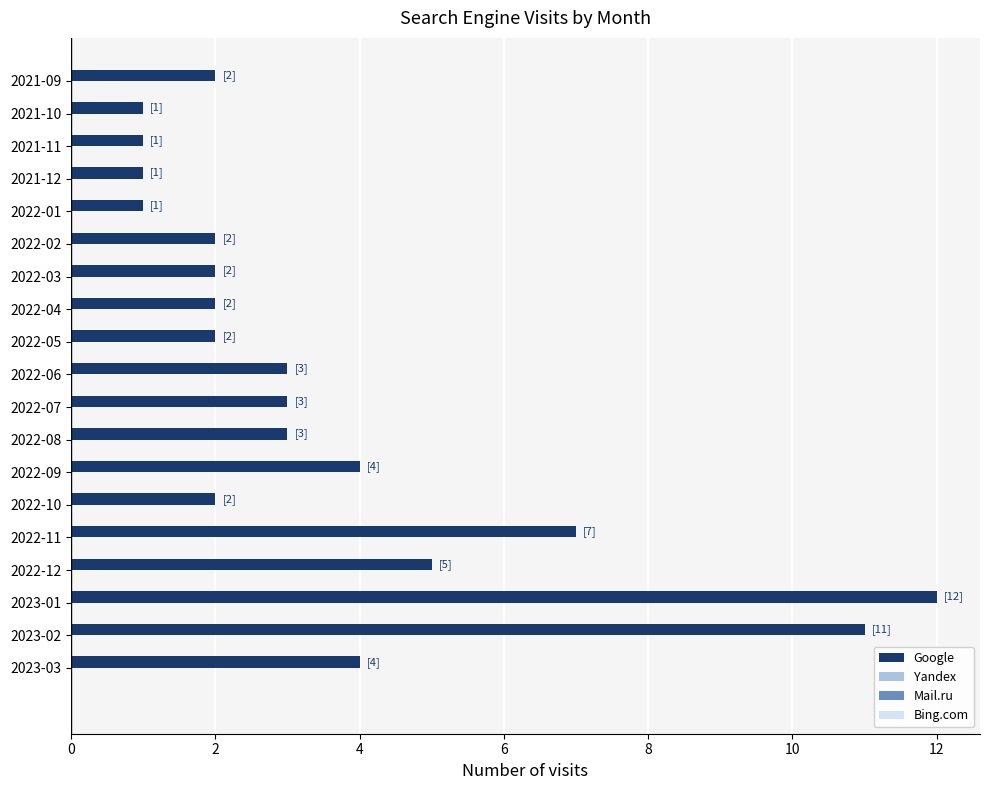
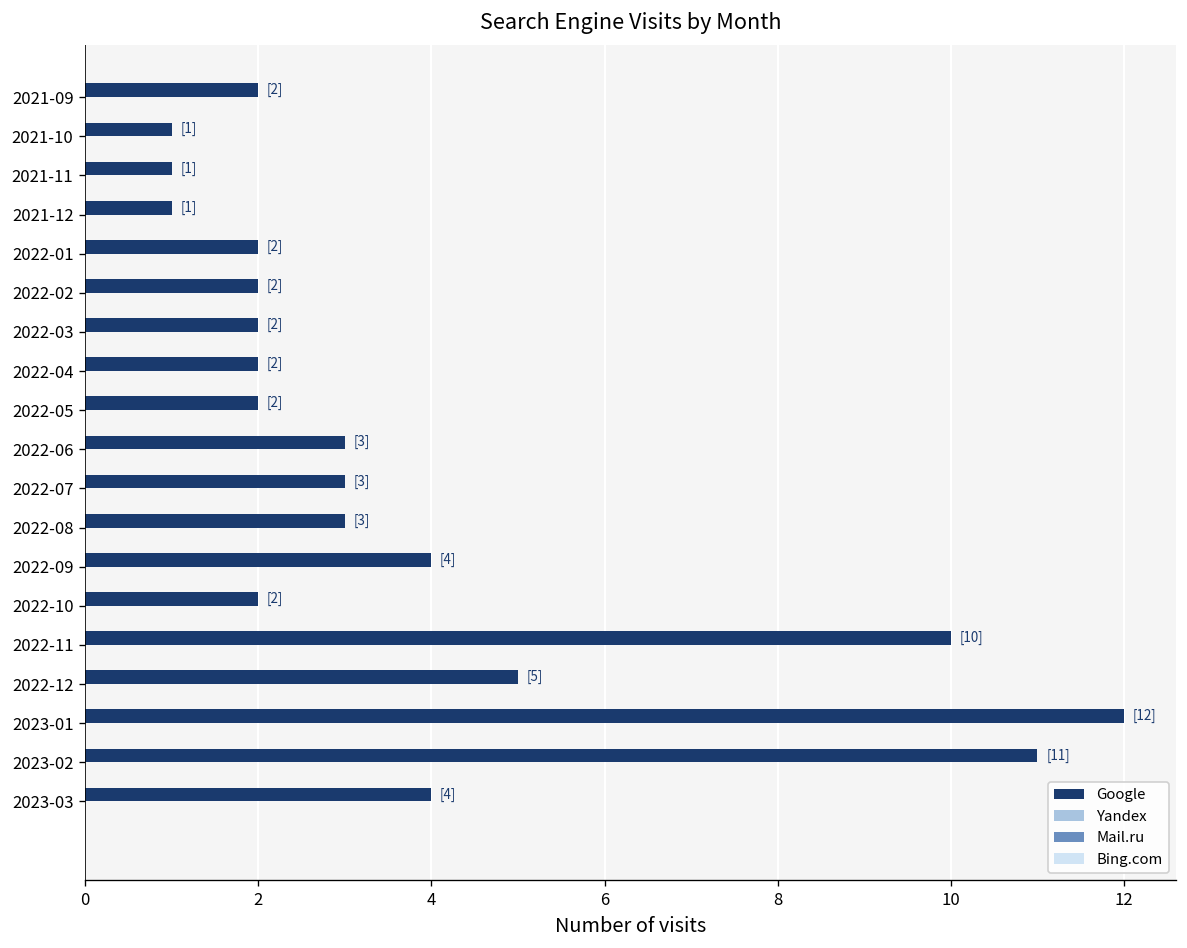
  {
    "Google": {
      "2021-09": "2]",
      "2021-10": "1]",
      "2021-11": "1]",
      "2021-12": "1]",
-     "2022-01": "1]",
+     "2022-01": "2]",
      "2022-02": "2]",
      "2022-03": "2]",
      "2022-04": "2]",
      "2022-05": "2]",
      "2022-06": "3]",
      "2022-07": "3]",
      "2022-08": "3]",
      "2022-09": "4]",
      "2022-10": "2]",
-     "2022-11": "7]",
+     "2022-11": "10]",
      "2022-12": "5]",
      "2023-01": "12]",
      "2023-02": "11]",
      "2023-03": "4]"
    }
  }
